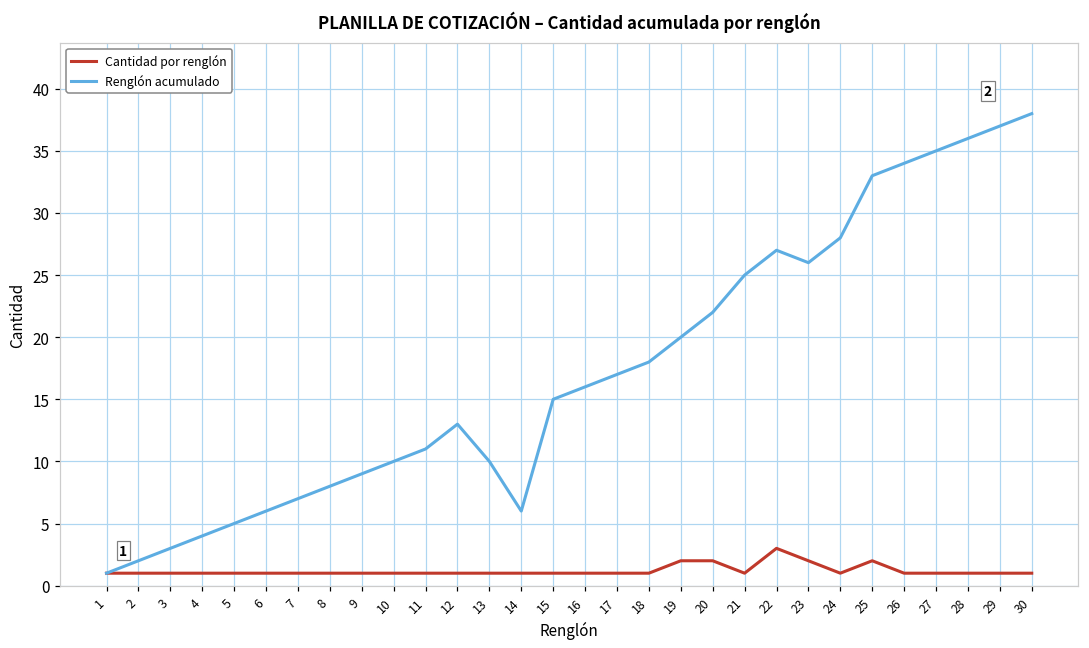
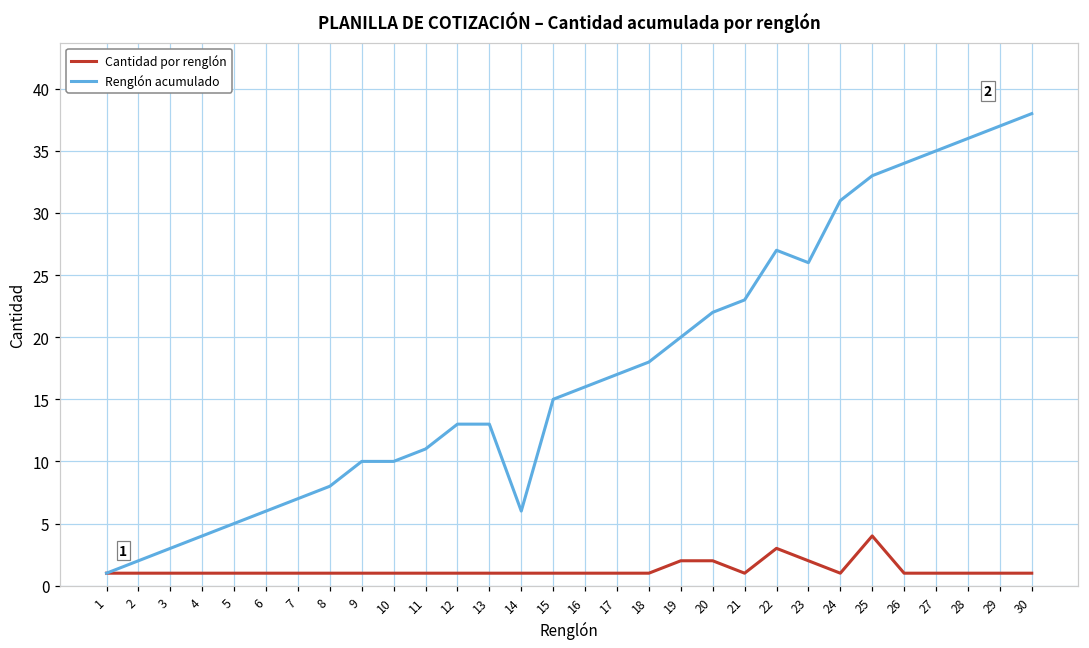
  {
    "Cantidad por renglón": {
      "3": 1,
      "4": 1,
      "5": 1,
      "6": 1,
      "7": 1,
      "8": 1,
      "9": 1,
      "10": 1,
      "11": 1,
      "12": 1,
      "13": 1,
      "14": 1,
      "15": 1,
      "16": 1,
      "17": 1,
      "18": 1,
      "19": 2,
      "20": 2,
      "21": 1,
      "22": 3,
      "23": 2,
      "24": 1,
-     "25": 2,
+     "25": 4,
      "26": 1,
      "27": 1,
      "28": 1,
      "29": 1,
      "30": 1
    },
    "Renglón acumulado": {
      "3": 3,
      "4": 4,
      "5": 5,
      "6": 6,
      "7": 7,
      "8": 8,
-     "9": 9,
+     "9": 10,
      "10": 10,
      "11": 11,
      "12": 13,
-     "13": 10,
+     "13": 13,
      "14": 6,
      "15": 15,
      "16": 16,
      "17": 17,
      "18": 18,
      "19": 20,
      "20": 22,
-     "21": 25,
+     "21": 23,
      "22": 27,
      "23": 26,
-     "24": 28,
+     "24": 31,
      "25": 33,
      "26": 34,
      "27": 35,
      "28": 36,
      "29": 37,
      "30": 38
    }
  }
